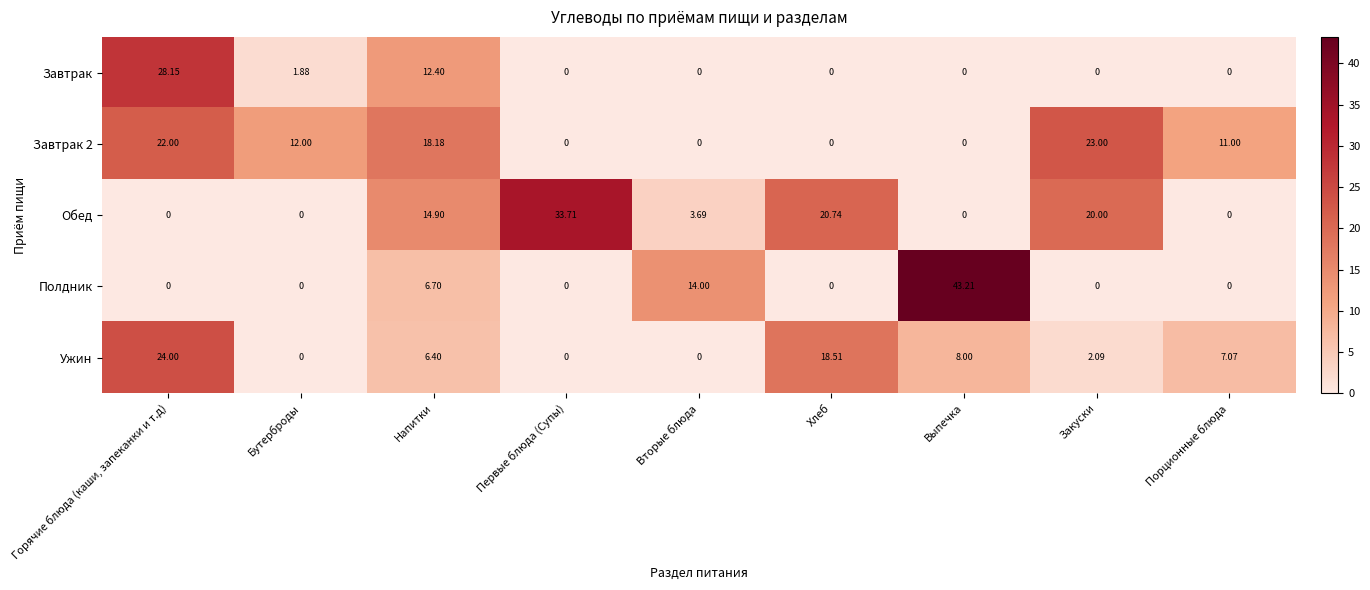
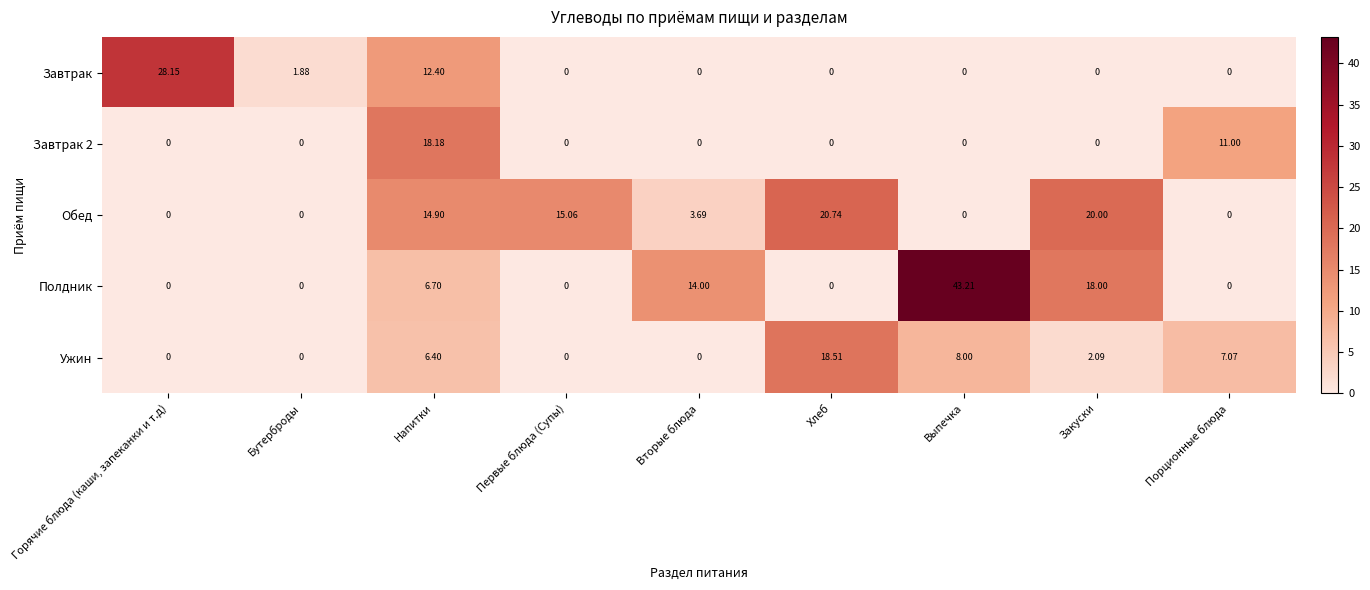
  {
    "Завтрак": {
      "Горячие блюда (каши, запеканки и т.д)": 28.15,
      "Бутерброды": 1.88,
      "Напитки": 12.40,
      "Первые блюда (Супы)": 0,
      "Вторые блюда": 0,
      "Хлеб": 0,
      "Выпечка": 0,
      "Закуски": 0,
      "Порционные блюда": 0
    },
    "Завтрак 2": {
-     "Горячие блюда (каши, запеканки и т.д)": 22.00,
-     "Бутерброды": 12.00,
+     "Горячие блюда (каши, запеканки и т.д)": 0,
+     "Бутерброды": 0,
      "Напитки": 18.18,
      "Первые блюда (Супы)": 0,
      "Вторые блюда": 0,
      "Хлеб": 0,
      "Выпечка": 0,
-     "Закуски": 23.00,
+     "Закуски": 0,
      "Порционные блюда": 11.00
    },
    "Обед": {
      "Горячие блюда (каши, запеканки и т.д)": 0,
      "Бутерброды": 0,
      "Напитки": 14.90,
-     "Первые блюда (Супы)": 33.71,
+     "Первые блюда (Супы)": 15.06,
      "Вторые блюда": 3.69,
      "Хлеб": 20.74,
      "Выпечка": 0,
      "Закуски": 20.00,
      "Порционные блюда": 0
    },
    "Полдник": {
      "Горячие блюда (каши, запеканки и т.д)": 0,
      "Бутерброды": 0,
      "Напитки": 6.70,
      "Первые блюда (Супы)": 0,
      "Вторые блюда": 14.00,
      "Хлеб": 0,
      "Выпечка": 43.21,
-     "Закуски": 0,
+     "Закуски": 18.00,
      "Порционные блюда": 0
    },
    "Ужин": {
-     "Горячие блюда (каши, запеканки и т.д)": 24.00,
+     "Горячие блюда (каши, запеканки и т.д)": 0,
      "Бутерброды": 0,
      "Напитки": 6.40,
      "Первые блюда (Супы)": 0,
      "Вторые блюда": 0,
      "Хлеб": 18.51,
      "Выпечка": 8.00,
      "Закуски": 2.09,
      "Порционные блюда": 7.07
    }
  }
